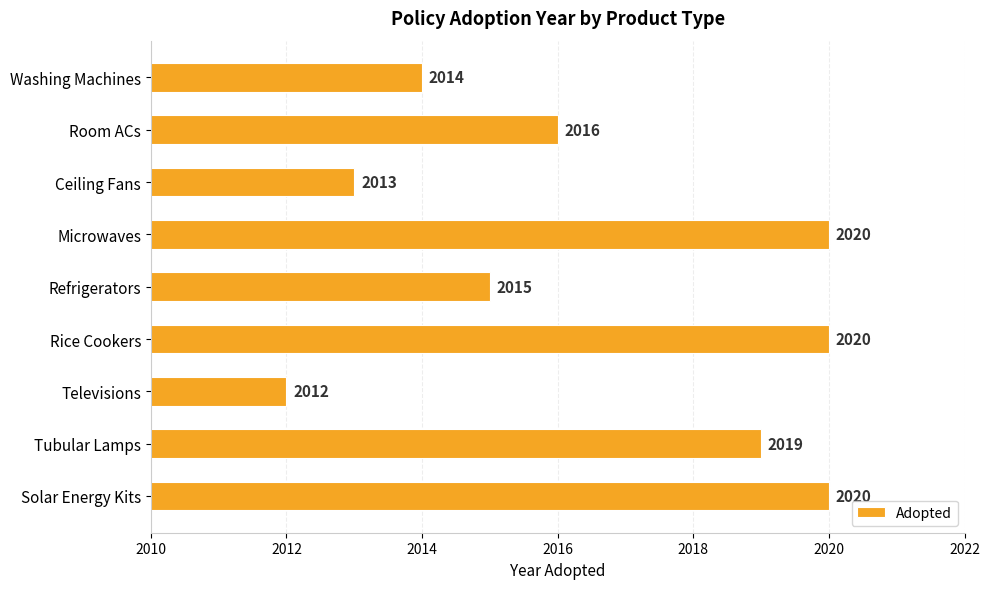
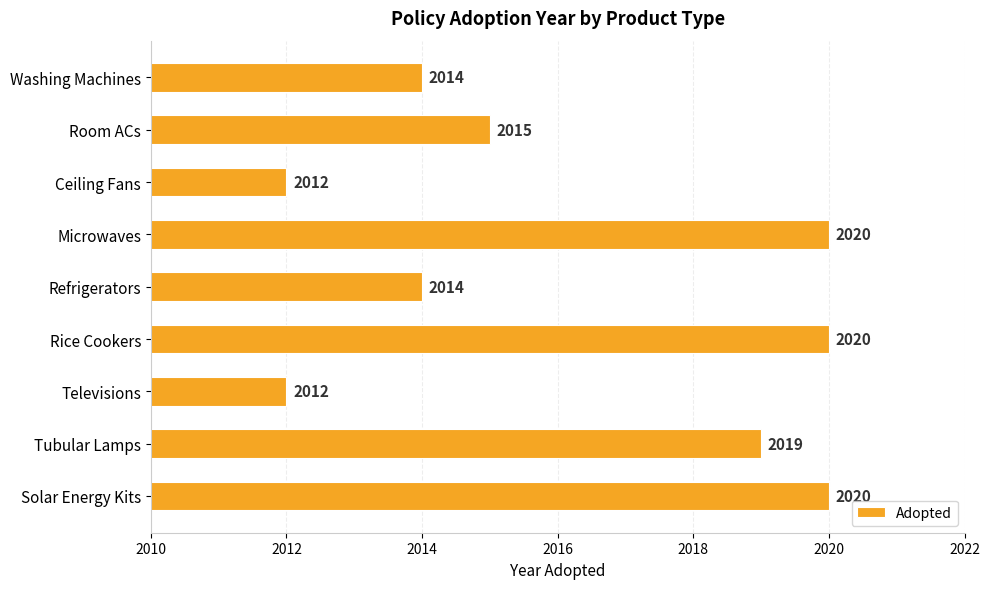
  {
    "Washing Machines": 2014,
-   "Room ACs": 2016,
-   "Ceiling Fans": 2013,
+   "Room ACs": 2015,
+   "Ceiling Fans": 2012,
    "Microwaves": 2020,
-   "Refrigerators": 2015,
+   "Refrigerators": 2014,
    "Rice Cookers": 2020,
    "Televisions": 2012,
    "Tubular Lamps": 2019
  }
